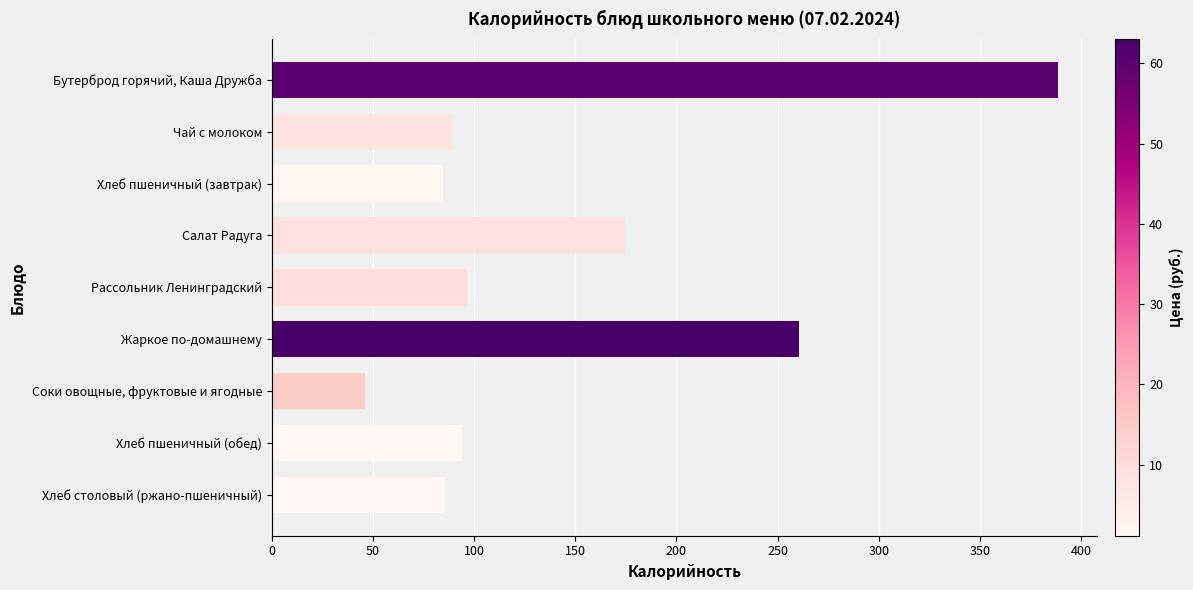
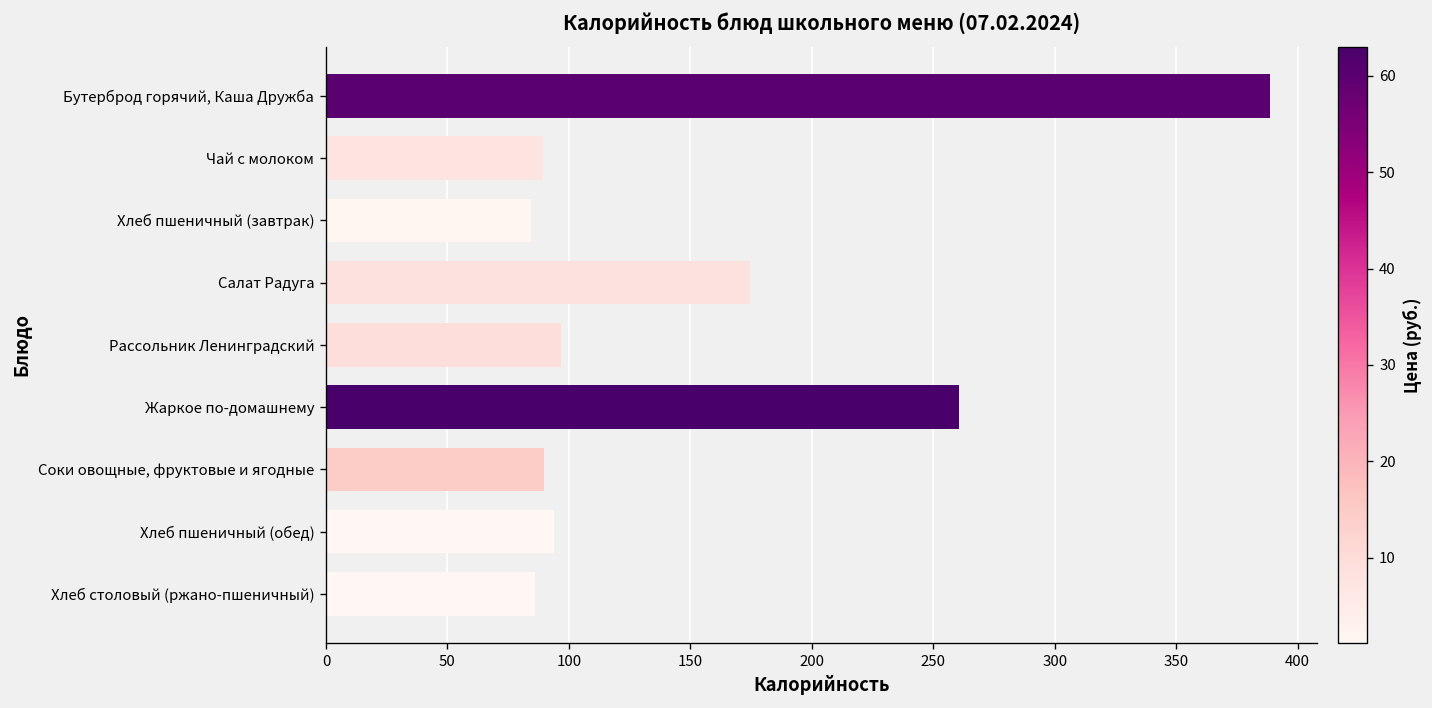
  {
    "Бутерброд горячий, Каша Дружба": 388,
    "Чай с молоком": 89,
    "Хлеб пшеничный (завтрак)": 85,
    "Салат Радуга": 174,
    "Рассольник Ленинградский": 97,
    "Жаркое по-домашнему": 261,
-   "Соки овощные, фруктовые и ягодные": 46,
+   "Соки овощные, фруктовые и ягодные": 90,
    "Хлеб пшеничный (обед)": 94,
    "Хлеб столовый (ржано-пшеничный)": 86
  }
